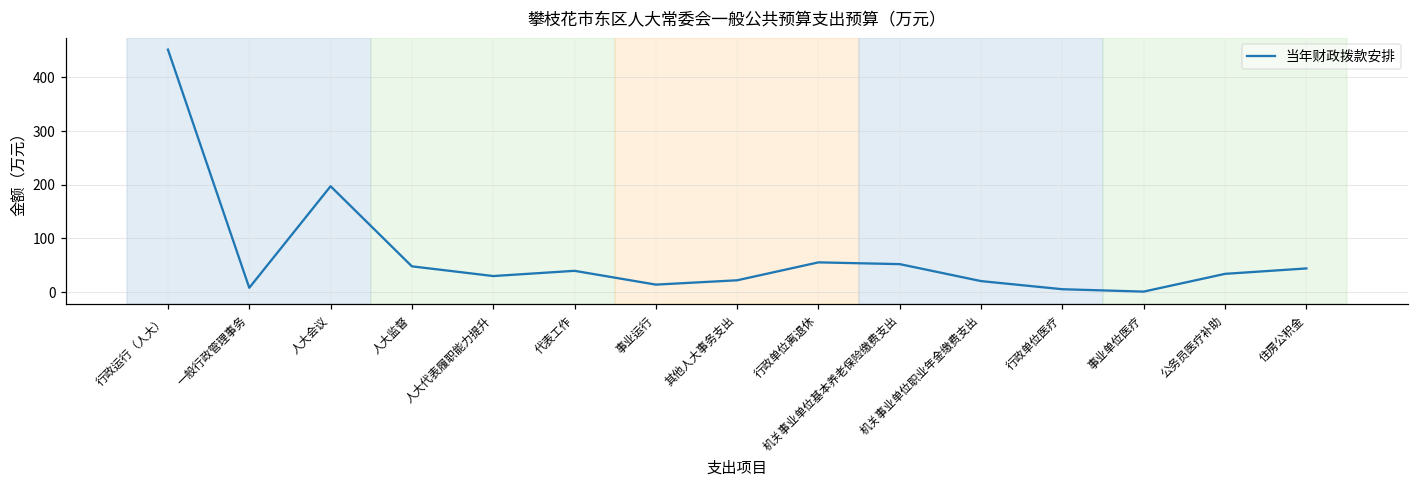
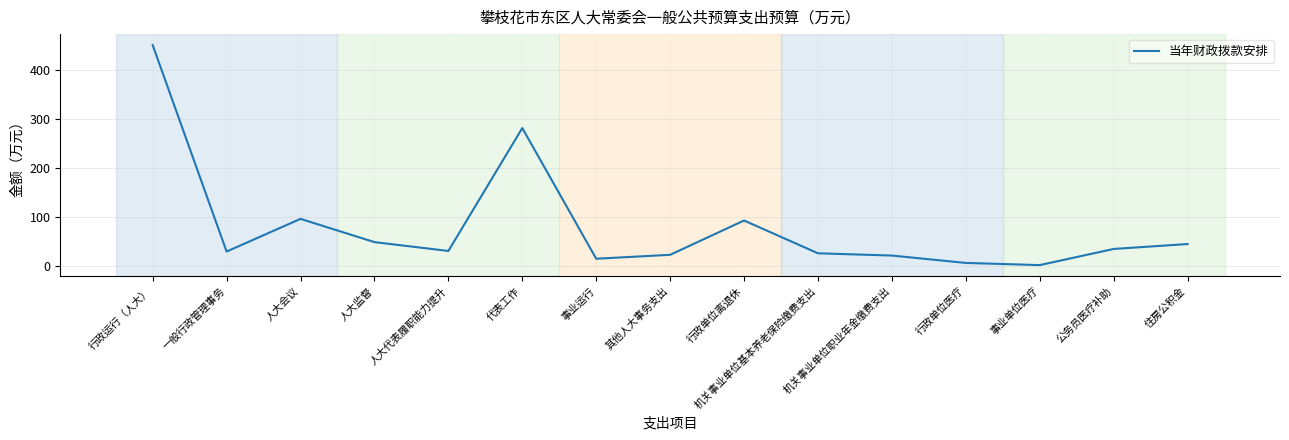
  {
    "行政运行（人大）": 450,
-   "一般行政管理事务": 10,
-   "人大会议": 200,
+   "一般行政管理事务": 30,
+   "人大会议": 100,
    "人大监督": 50,
    "人大代表履职能力提升": 30,
-   "代表工作": 40,
+   "代表工作": 280,
    "事业运行": 10,
    "其他人大事务支出": 20,
-   "行政单位离退休": 60,
-   "机关事业单位基本养老保险缴费支出": 50,
+   "行政单位离退休": 90,
+   "机关事业单位基本养老保险缴费支出": 30,
    "机关事业单位职业年金缴费支出": 20,
    "行政单位医疗": 10,
    "事业单位医疗": 0,
    "公务员医疗补助": 30,
    "住房公积金": 40
  }
